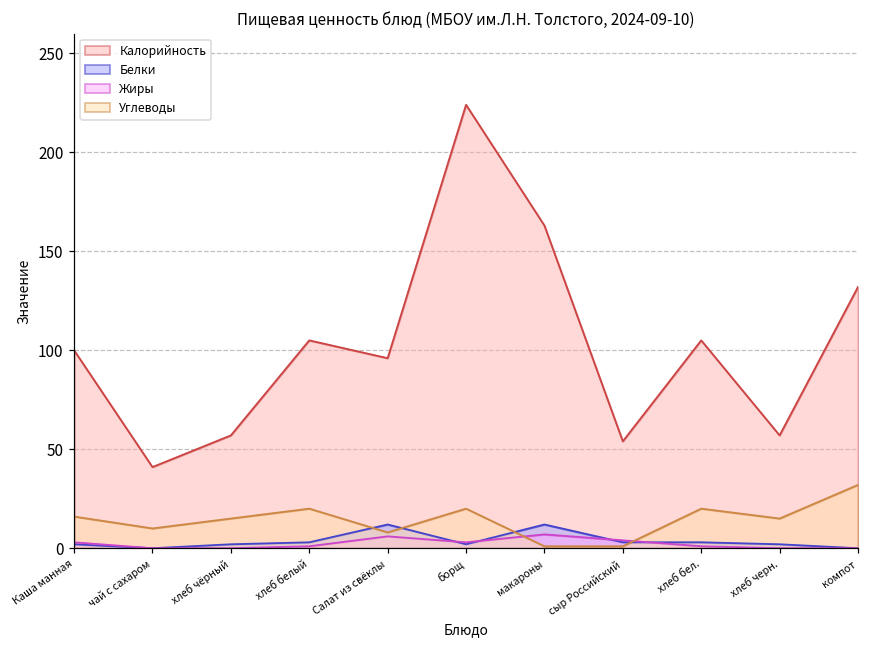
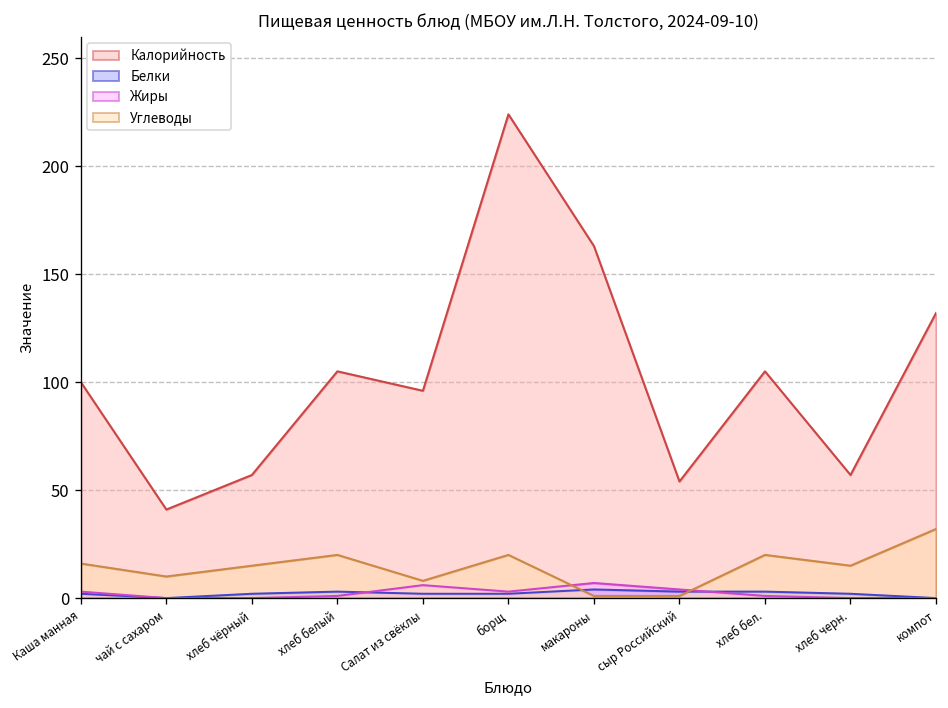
  {
    "Белки": {
      "хлеб чёрный": 2,
      "хлеб белый": 3,
-     "Салат из свёклы": 12,
-     "макароны": 12,
+     "Салат из свёклы": 2,
+     "макароны": 4,
      "хлеб бел.": 3,
      "хлеб черн.": 2
    }
  }
